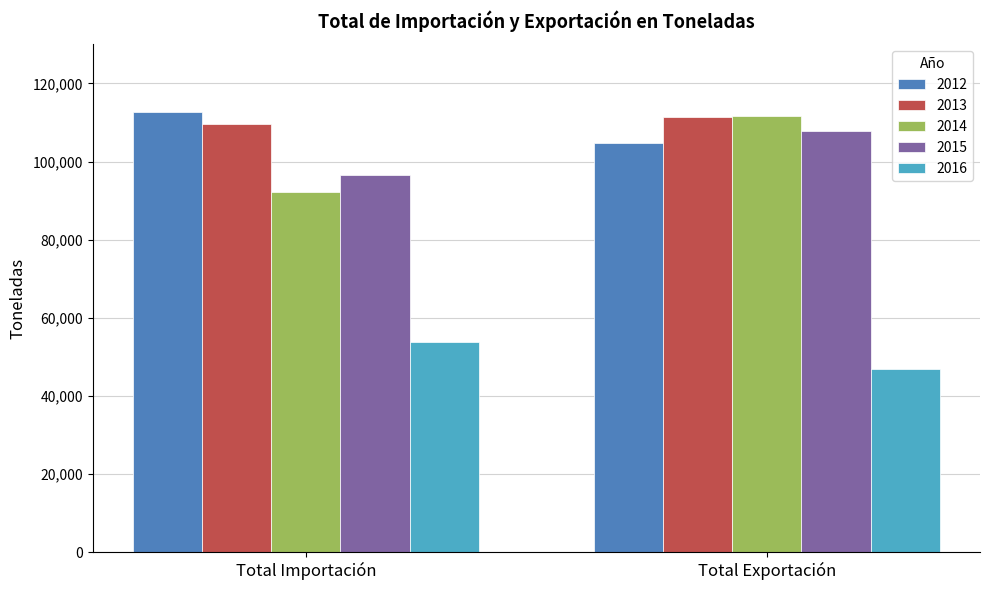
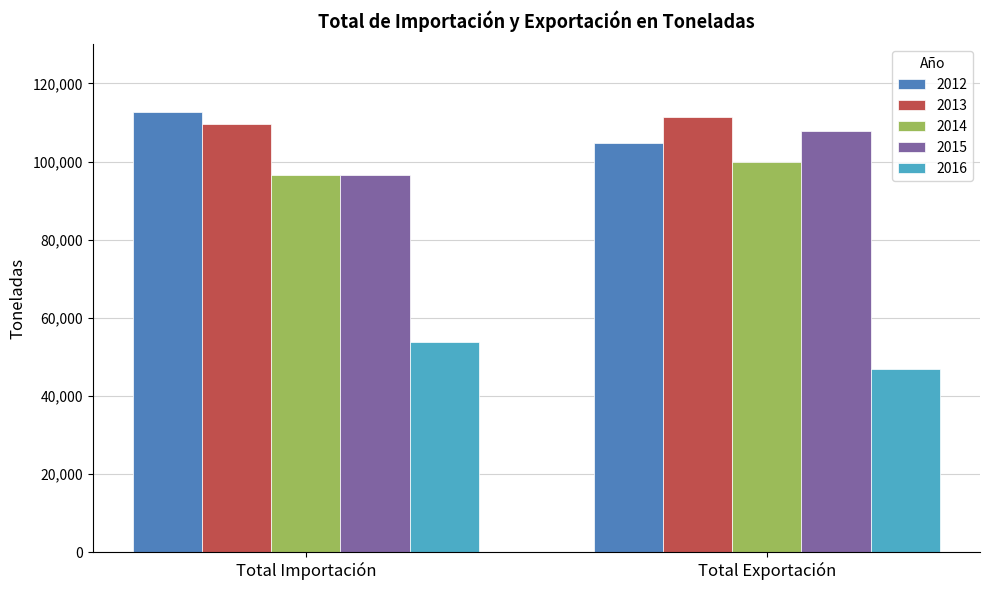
  {
    "2013": {
      "Total Importación": "110,000",
      "Total Exportación": "111,000"
    },
    "2014": {
-     "Total Importación": "92,000",
-     "Total Exportación": "112,000"
+     "Total Importación": "96,000",
+     "Total Exportación": "100,000"
    },
    "2015": {
      "Total Importación": "97,000",
      "Total Exportación": "108,000"
    }
  }
